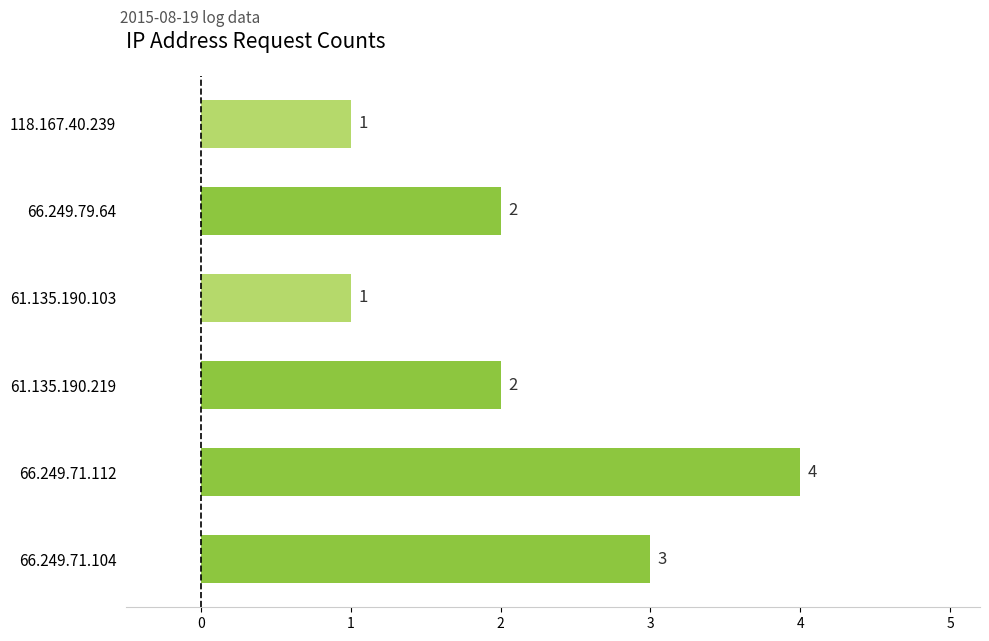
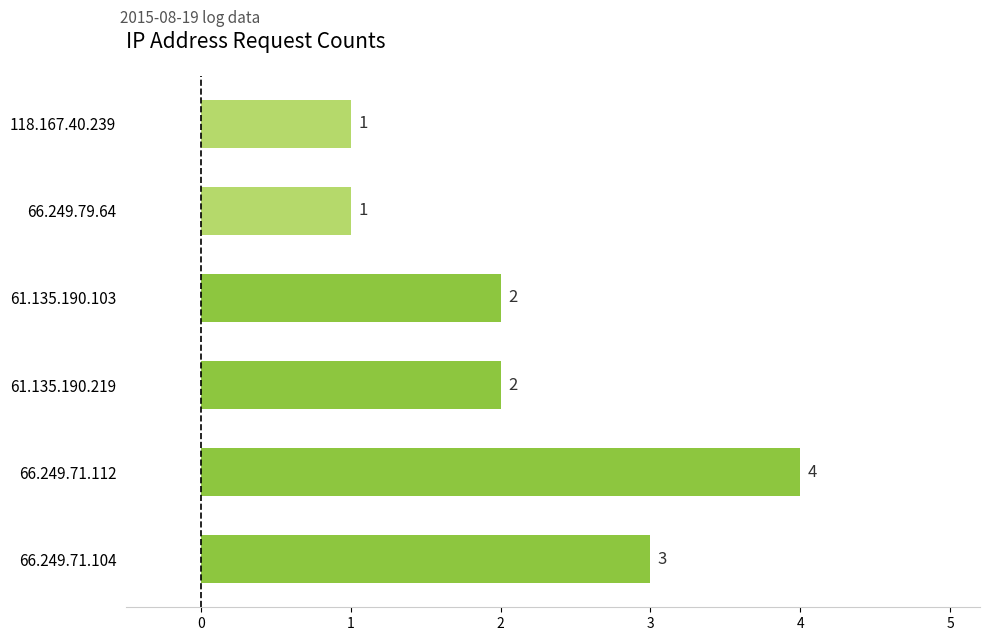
  {
    "118.167.40.239": 1,
-   "66.249.79.64": 2,
-   "61.135.190.103": 1,
+   "66.249.79.64": 1,
+   "61.135.190.103": 2,
    "61.135.190.219": 2,
    "66.249.71.112": 4,
    "66.249.71.104": 3
  }
